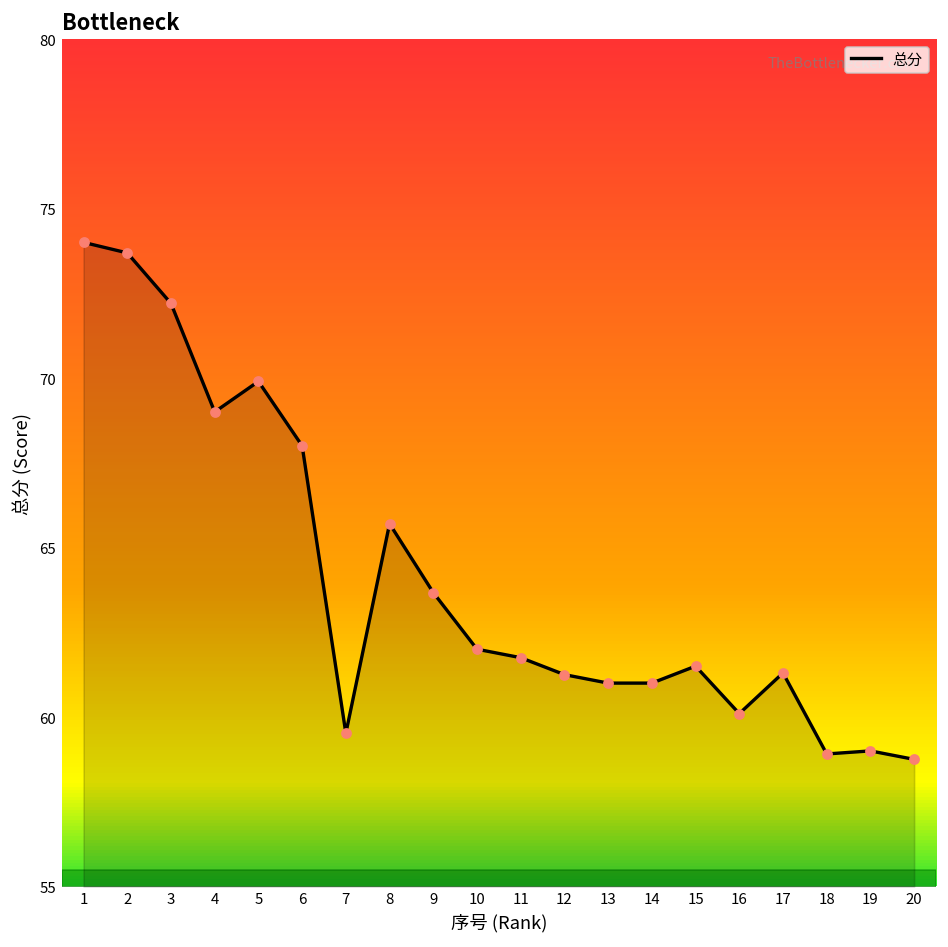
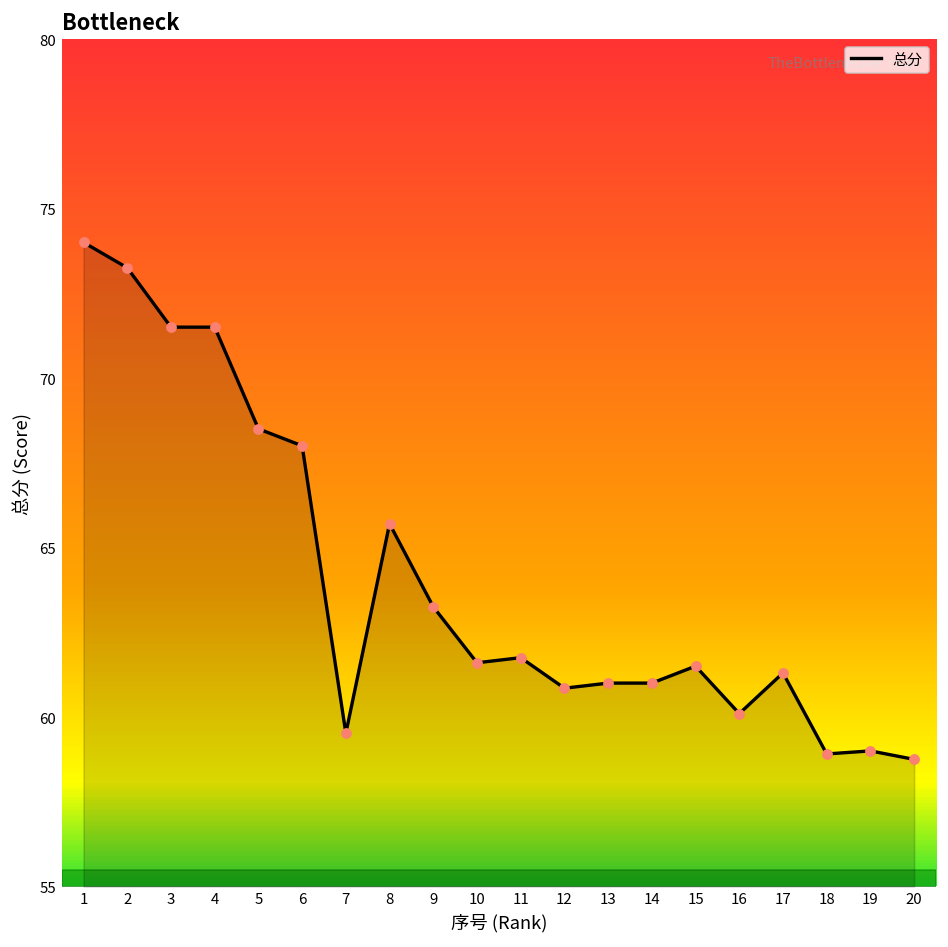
  {
    "1": 74.0,
-   "2": 73.7,
-   "3": 72.2,
-   "4": 69.0,
-   "5": 69.9,
+   "2": 73.3,
+   "3": 71.5,
+   "4": 71.5,
+   "5": 68.5,
    "6": 68.0,
    "7": 59.5,
    "8": 65.7,
-   "9": 63.7,
-   "10": 62.0,
+   "9": 63.3,
+   "10": 61.6,
    "11": 61.8,
-   "12": 61.3,
+   "12": 60.9,
    "13": 61.0,
    "14": 61.0,
    "15": 61.5,
    "16": 60.1,
    "17": 61.3,
    "18": 58.9,
    "19": 59.0,
    "20": 58.8
  }
